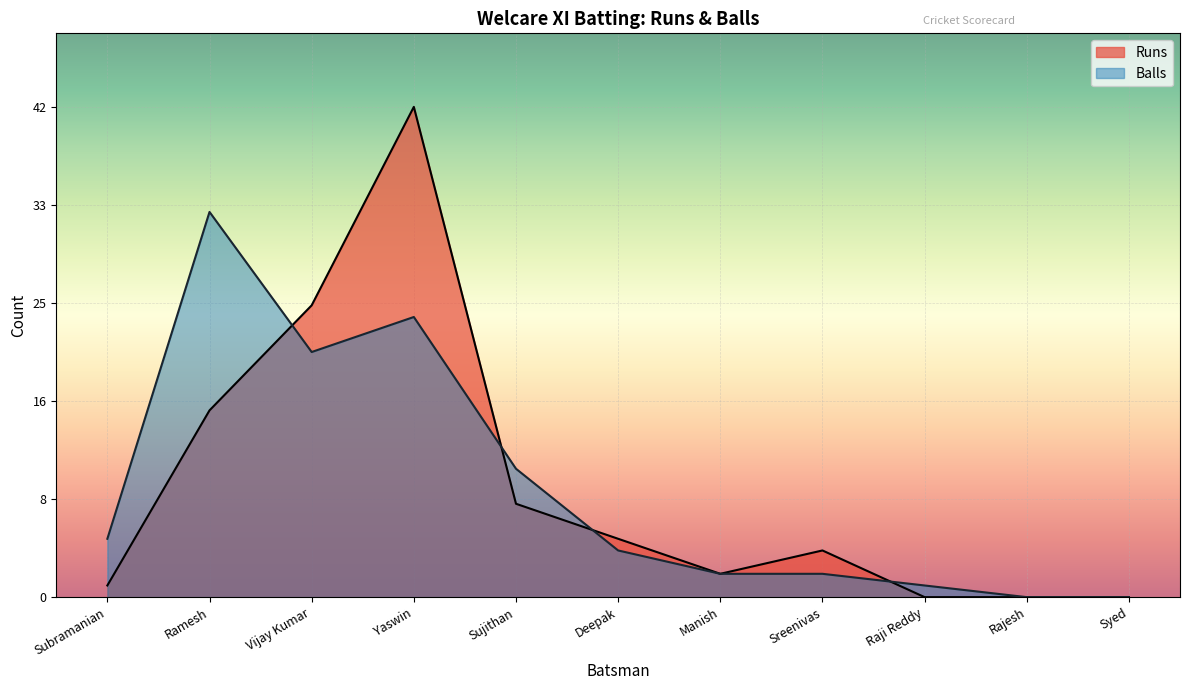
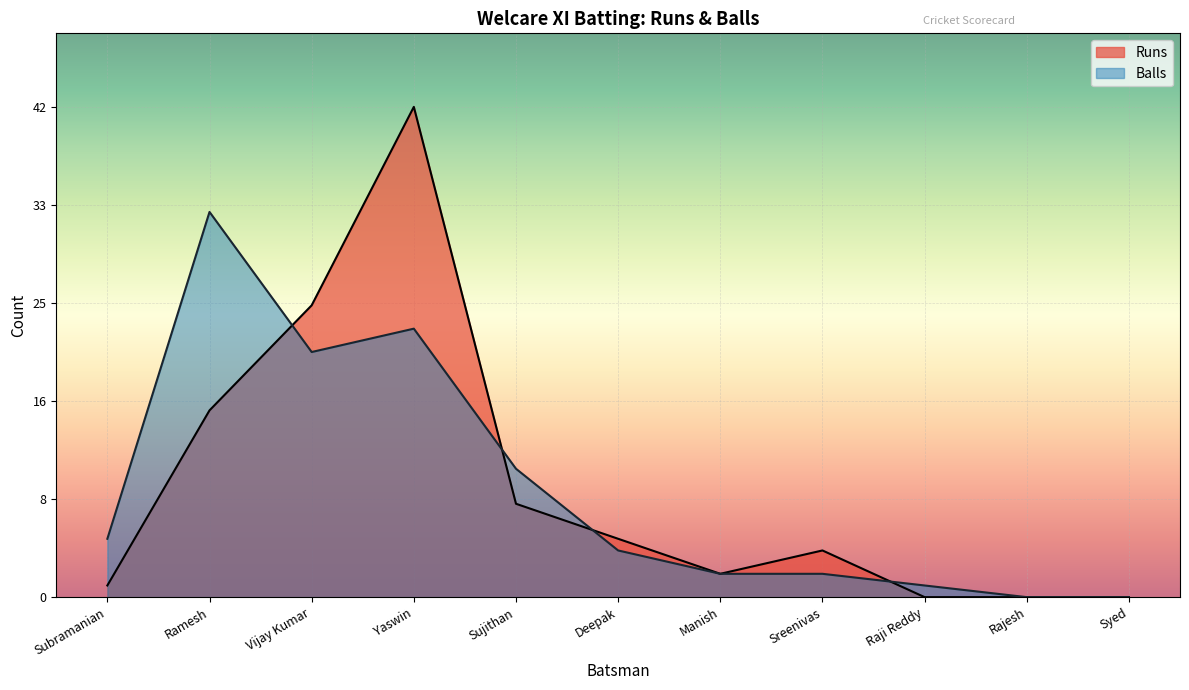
  {
    "Runs": {
      "Subramanian": 1,
      "Ramesh": 16,
      "Vijay Kumar": 25,
      "Yaswin": 42,
      "Sujithan": 8,
      "Deepak": 5,
      "Sreenivas": 4,
      "Raji Reddy": 0
    },
    "Balls": {
      "Subramanian": 5,
      "Ramesh": 33,
      "Vijay Kumar": 21,
-     "Yaswin": 24,
+     "Yaswin": 23,
      "Sujithan": 11,
      "Deepak": 4,
      "Sreenivas": 2,
      "Raji Reddy": 1
    }
  }
